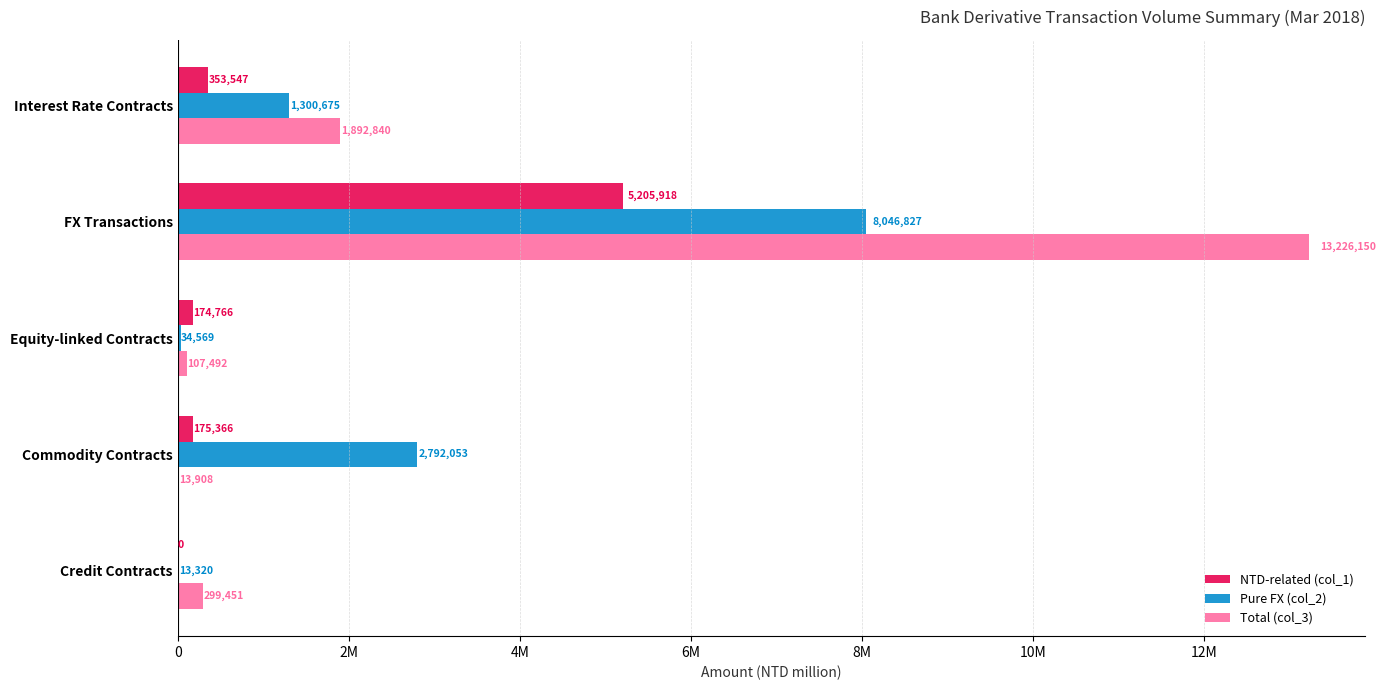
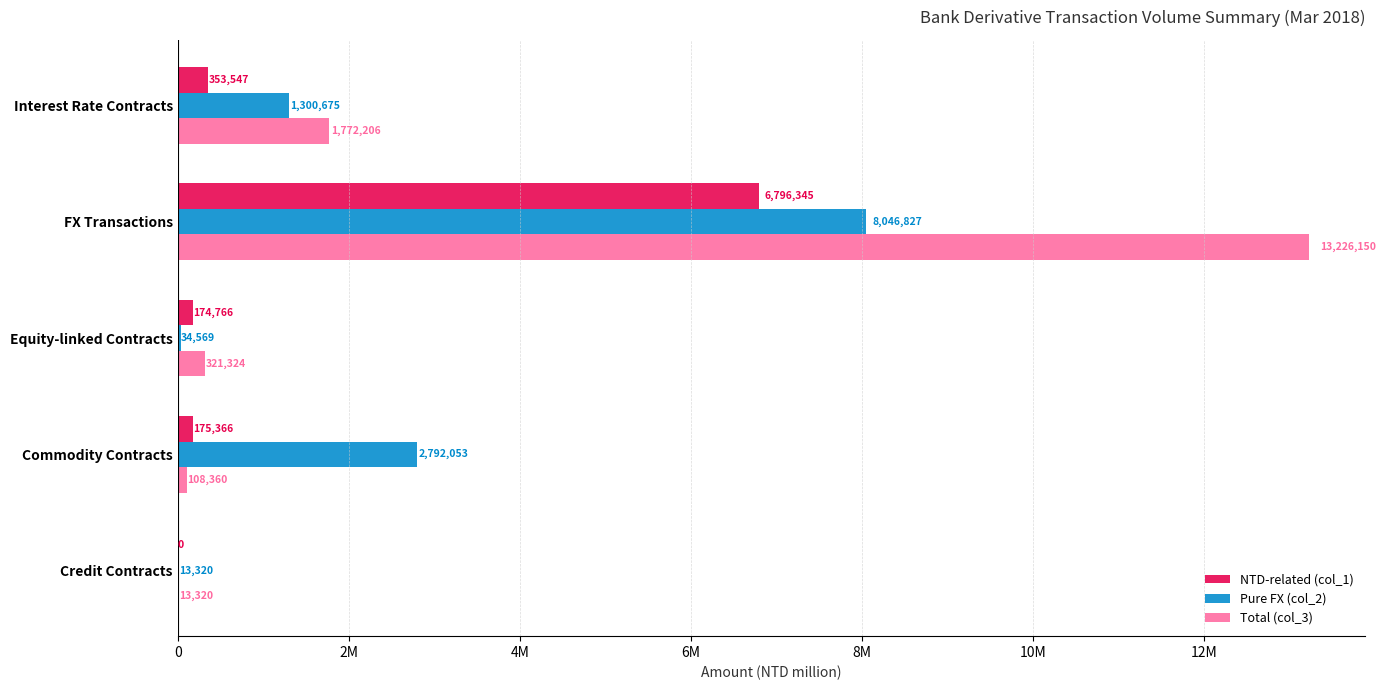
  {
    "NTD-related (col_1)": {
      "Interest Rate Contracts": "353,547",
-     "FX Transactions": "5,205,918",
+     "FX Transactions": "6,796,345",
      "Equity-linked Contracts": "174,766",
      "Commodity Contracts": "175,366",
      "Credit Contracts": "0"
    },
    "Pure FX (col_2)": {
      "Interest Rate Contracts": "1,300,675",
      "FX Transactions": "8,046,827",
      "Equity-linked Contracts": "34,569",
      "Commodity Contracts": "2,792,053",
      "Credit Contracts": "13,320"
    },
    "Total (col_3)": {
-     "Interest Rate Contracts": "1,892,840",
+     "Interest Rate Contracts": "1,772,206",
      "FX Transactions": "13,226,150",
-     "Equity-linked Contracts": "107,492",
-     "Commodity Contracts": "13,908",
-     "Credit Contracts": "299,451"
+     "Equity-linked Contracts": "321,324",
+     "Commodity Contracts": "108,360",
+     "Credit Contracts": "13,320"
    }
  }
